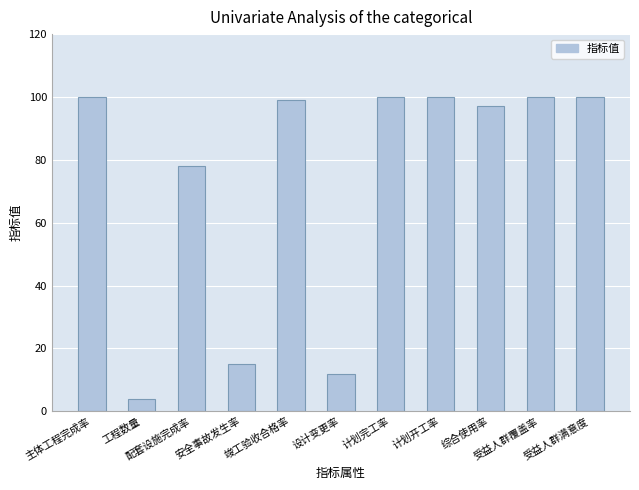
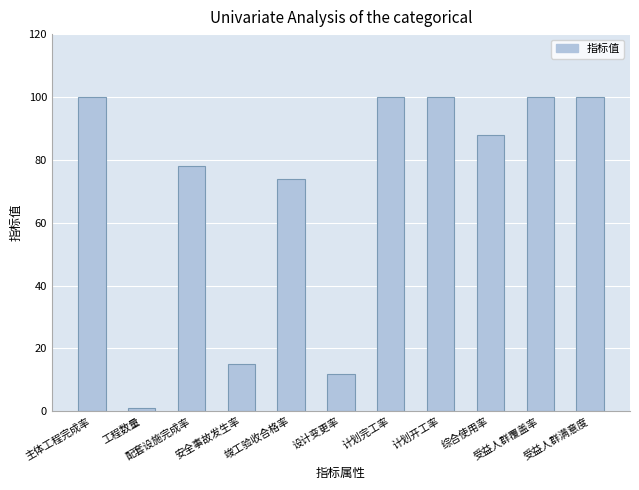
  {
    "主体工程完成率": 100,
-   "工程数量": 4,
+   "工程数量": 1,
    "配套设施完成率": 78,
    "安全事故发生率": 15,
-   "竣工验收合格率": 99,
+   "竣工验收合格率": 74,
    "设计变更率": 12,
    "计划完工率": 100,
    "计划开工率": 100,
-   "综合使用率": 97,
+   "综合使用率": 88,
    "受益人群覆盖率": 100,
    "受益人群满意度": 100
  }
